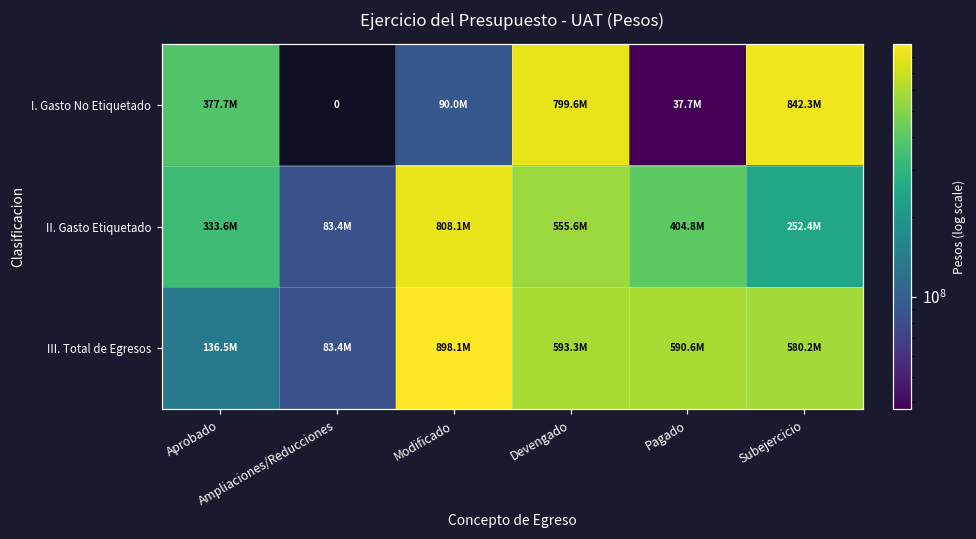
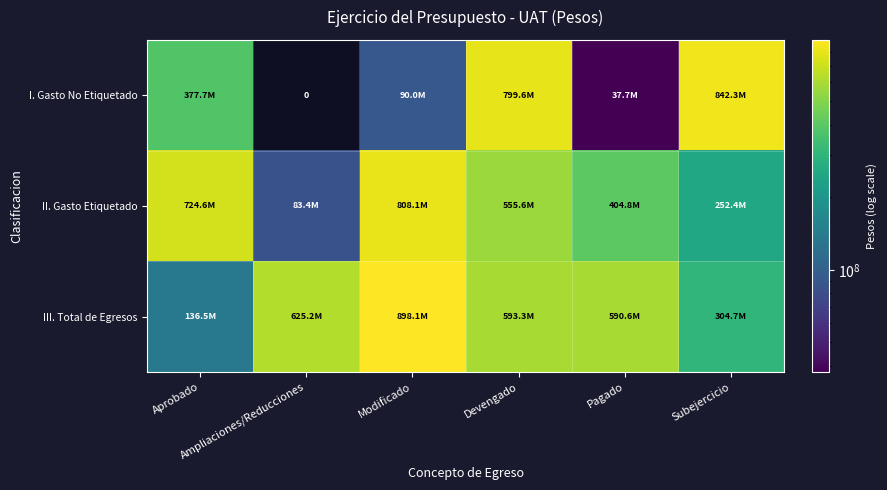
  {
    "I. Gasto No Etiquetado": {
      "Aprobado": "377.7M",
      "Ampliaciones/Reducciones": "0",
      "Modificado": "90.0M",
      "Devengado": "799.6M",
      "Pagado": "37.7M",
      "Subejercicio": "842.3M"
    },
    "II. Gasto Etiquetado": {
-     "Aprobado": "333.6M",
+     "Aprobado": "724.6M",
      "Ampliaciones/Reducciones": "83.4M",
      "Modificado": "808.1M",
      "Devengado": "555.6M",
      "Pagado": "404.8M",
      "Subejercicio": "252.4M"
    },
    "III. Total de Egresos": {
      "Aprobado": "136.5M",
-     "Ampliaciones/Reducciones": "83.4M",
+     "Ampliaciones/Reducciones": "625.2M",
      "Modificado": "898.1M",
      "Devengado": "593.3M",
      "Pagado": "590.6M",
-     "Subejercicio": "580.2M"
+     "Subejercicio": "304.7M"
    }
  }
